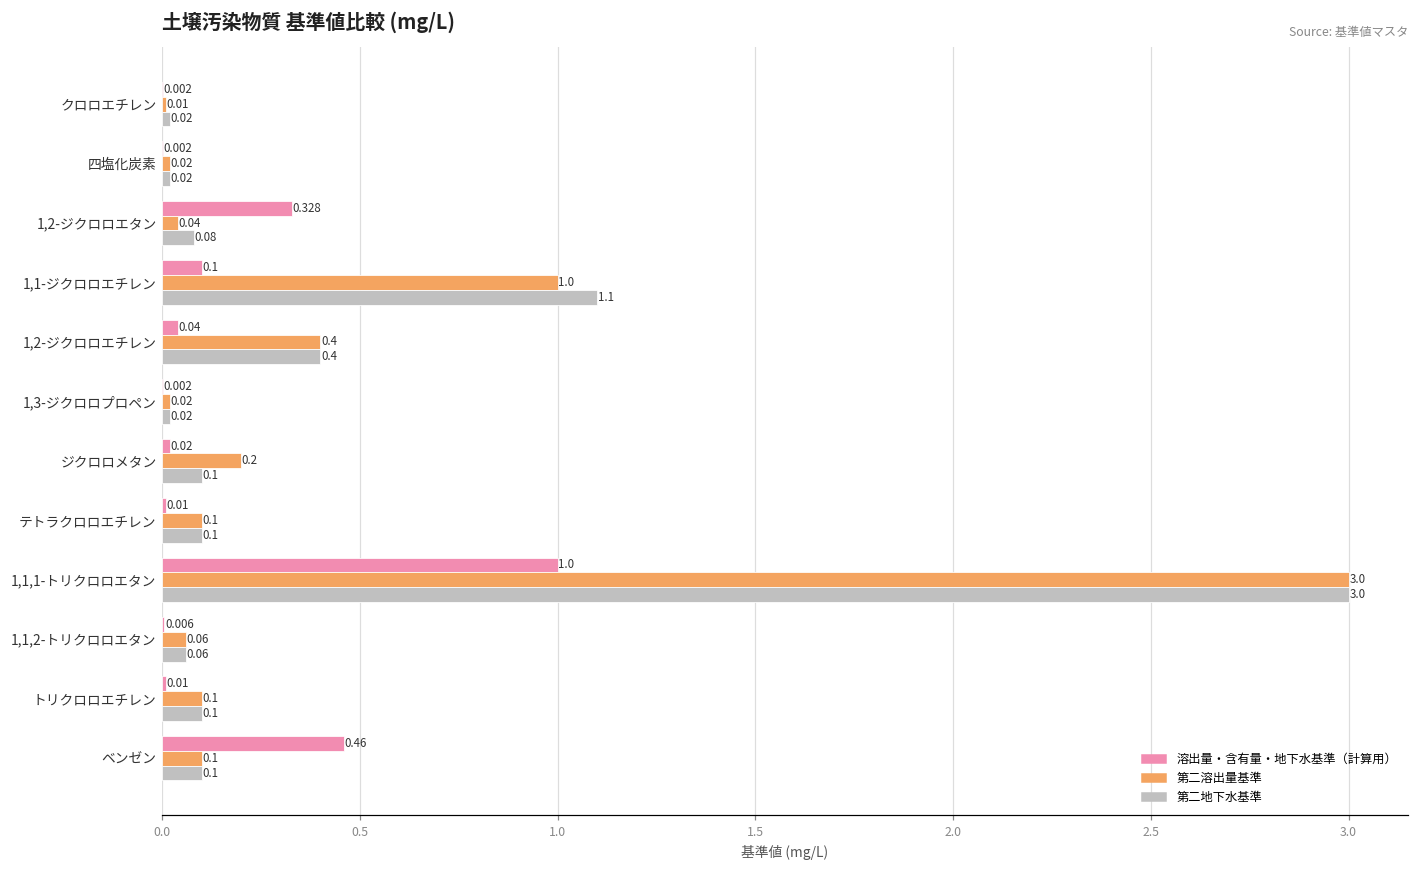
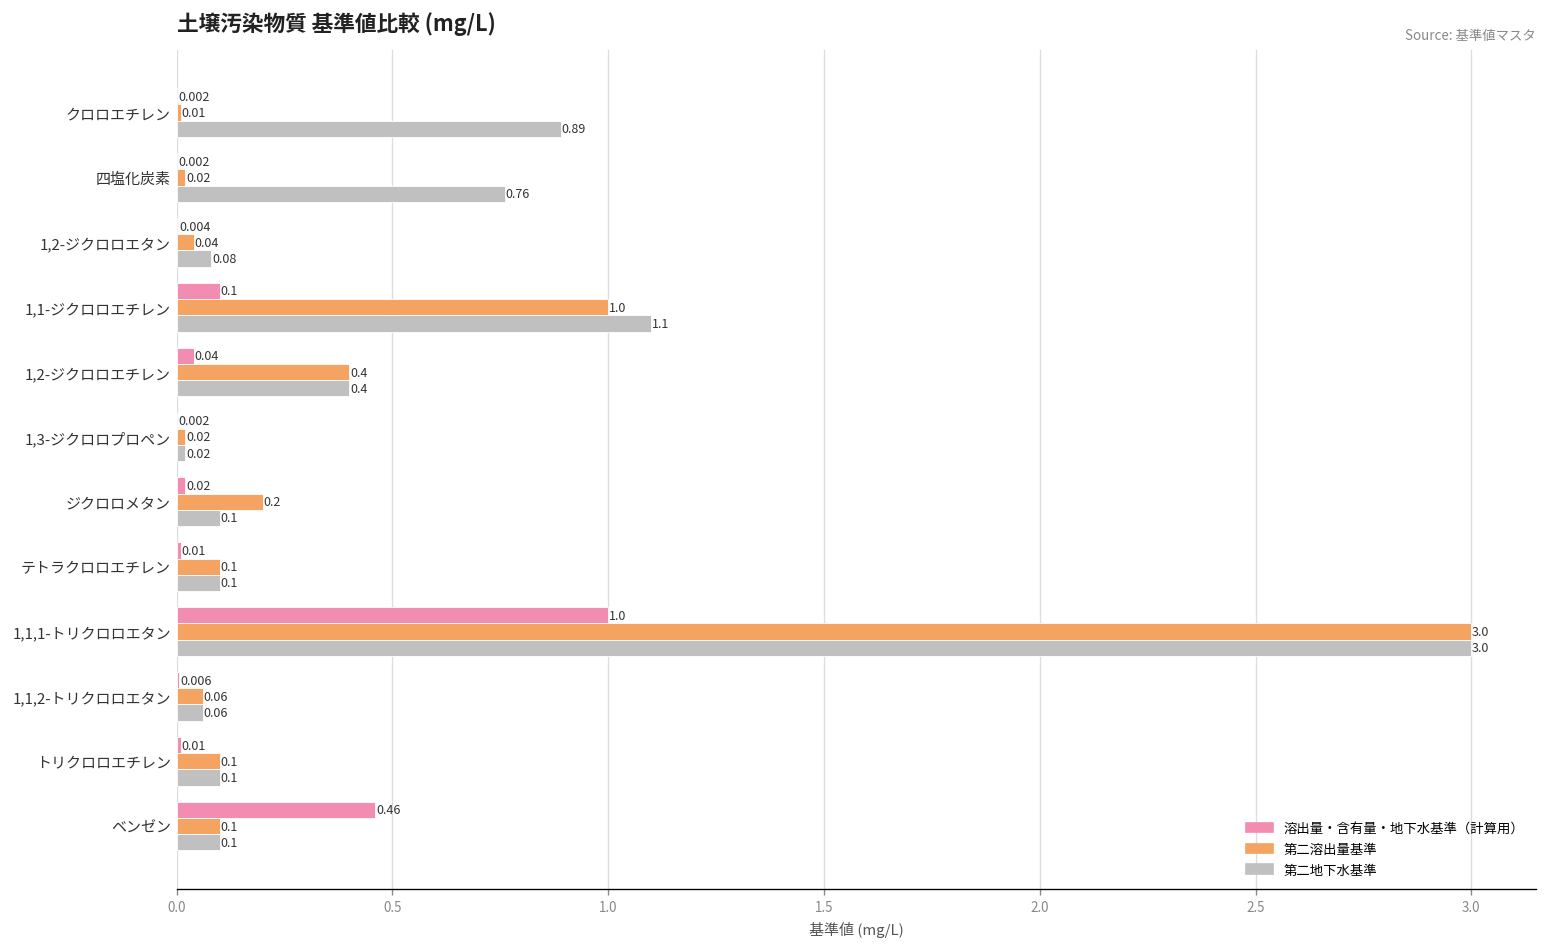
  {
    "溶出量・含有量・地下水基準（計算用）": {
      "クロロエチレン": 0.002,
      "四塩化炭素": 0.002,
-     "1,2-ジクロロエタン": 0.328,
+     "1,2-ジクロロエタン": 0.004,
      "1,1-ジクロロエチレン": 0.1,
      "1,2-ジクロロエチレン": 0.04,
      "1,3-ジクロロプロペン": 0.002,
      "ジクロロメタン": 0.02,
      "テトラクロロエチレン": 0.01,
      "1,1,1-トリクロロエタン": 1.0,
      "1,1,2-トリクロロエタン": 0.006,
      "トリクロロエチレン": 0.01,
      "ベンゼン": 0.46
    },
    "第二溶出量基準": {
      "クロロエチレン": 0.01,
      "四塩化炭素": 0.02,
      "1,2-ジクロロエタン": 0.04,
      "1,1-ジクロロエチレン": 1.0,
      "1,2-ジクロロエチレン": 0.4,
      "1,3-ジクロロプロペン": 0.02,
      "ジクロロメタン": 0.2,
      "テトラクロロエチレン": 0.1,
      "1,1,1-トリクロロエタン": 3.0,
      "1,1,2-トリクロロエタン": 0.06,
      "トリクロロエチレン": 0.1,
      "ベンゼン": 0.1
    },
    "第二地下水基準": {
-     "クロロエチレン": 0.02,
-     "四塩化炭素": 0.02,
+     "クロロエチレン": 0.89,
+     "四塩化炭素": 0.76,
      "1,2-ジクロロエタン": 0.08,
      "1,1-ジクロロエチレン": 1.1,
      "1,2-ジクロロエチレン": 0.4,
      "1,3-ジクロロプロペン": 0.02,
      "ジクロロメタン": 0.1,
      "テトラクロロエチレン": 0.1,
      "1,1,1-トリクロロエタン": 3.0,
      "1,1,2-トリクロロエタン": 0.06,
      "トリクロロエチレン": 0.1,
      "ベンゼン": 0.1
    }
  }
